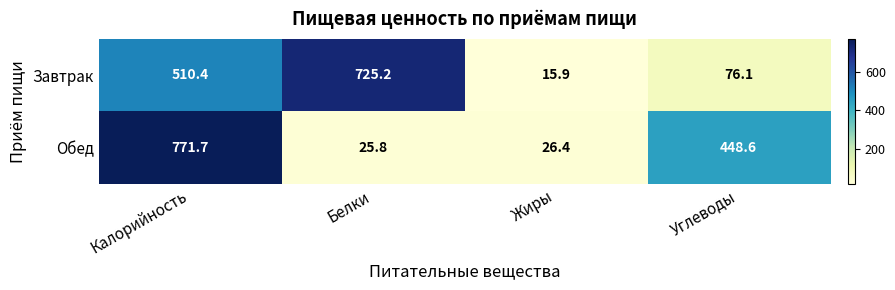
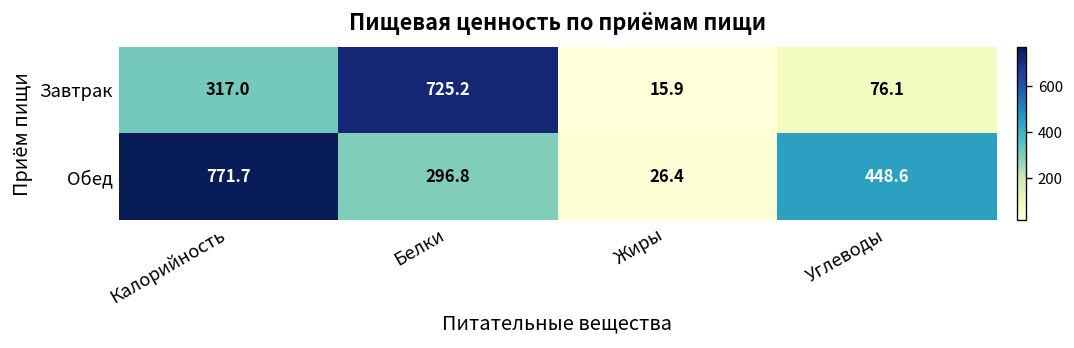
  {
    "Завтрак": {
-     "Калорийность": 510.4,
+     "Калорийность": 317.0,
      "Белки": 725.2,
      "Жиры": 15.9,
      "Углеводы": 76.1
    },
    "Обед": {
      "Калорийность": 771.7,
-     "Белки": 25.8,
+     "Белки": 296.8,
      "Жиры": 26.4,
      "Углеводы": 448.6
    }
  }
